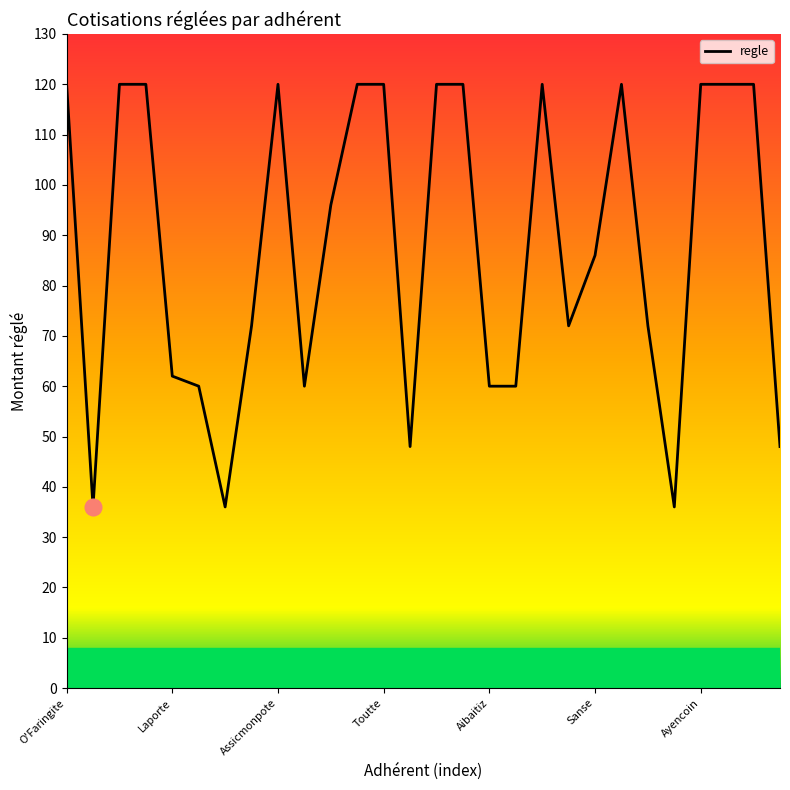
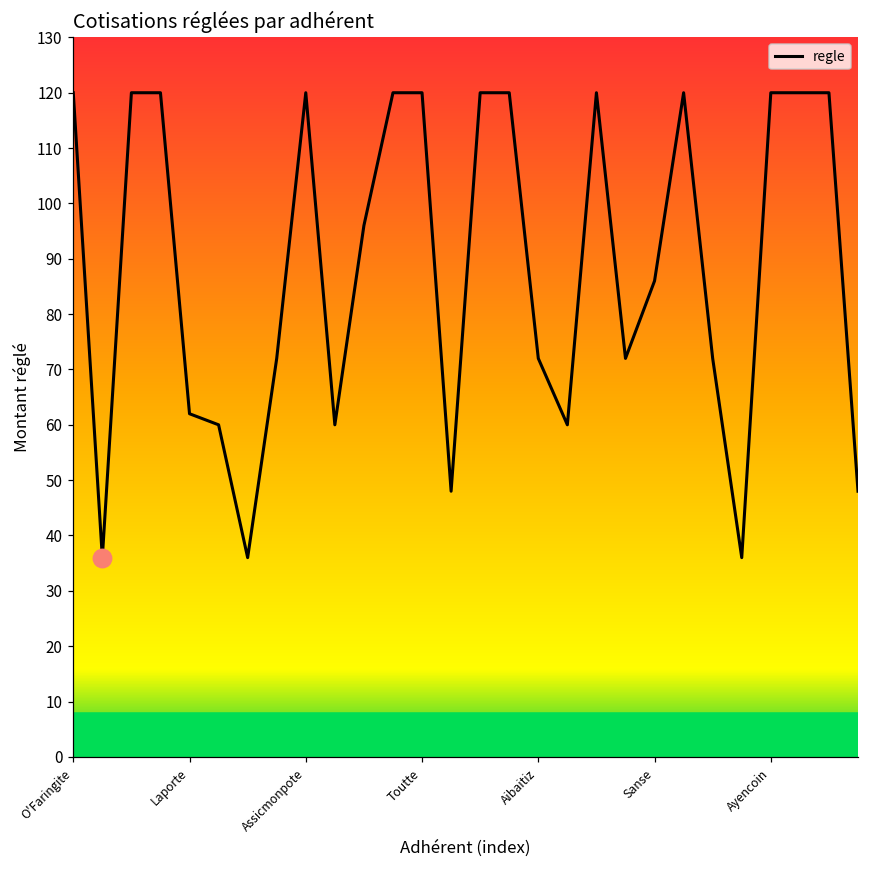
  {
    "regle": {
      "O'Faringite": 120,
      "Laporte": 62,
      "Assicmonpote": 120,
      "Toutte": 120,
-     "Aibaitiz": 60,
+     "Aibaitiz": 72,
      "Sanse": 86,
      "Ayencoin": 120
    }
  }
